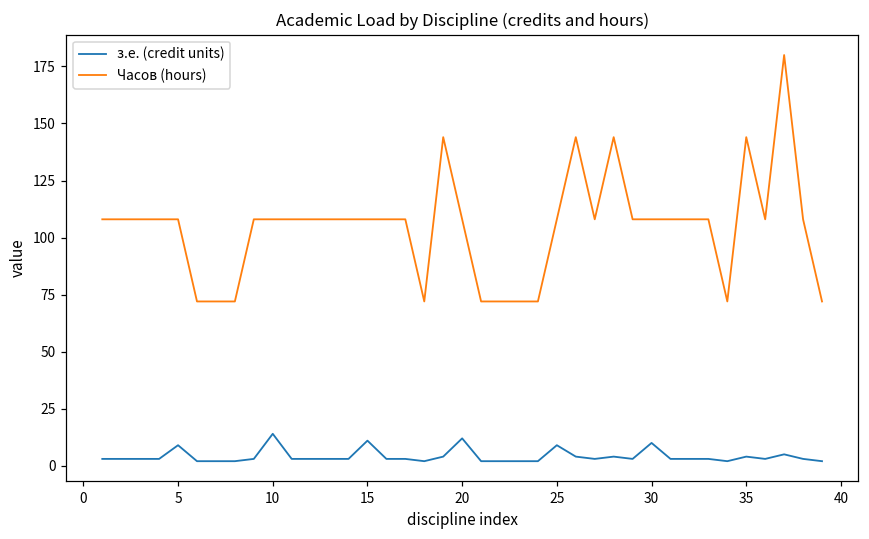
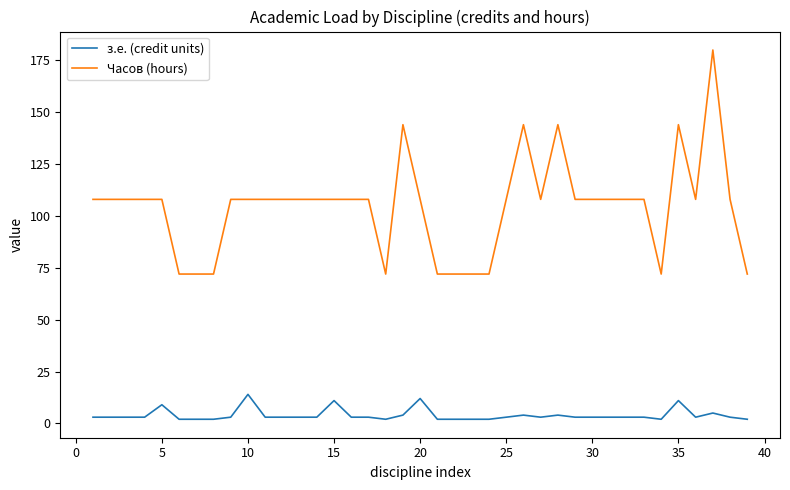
  {
    "з.е. (credit units)": {
      "5": 9,
      "10": 14,
      "15": 11,
      "20": 12,
-     "25": 9,
-     "30": 10,
-     "35": 4
+     "25": 3,
+     "30": 3,
+     "35": 11
    },
    "Часов (hours)": {
      "5": 108,
      "10": 108,
      "15": 108,
      "20": 108,
      "25": 108,
      "30": 108,
      "35": 144
    }
  }
